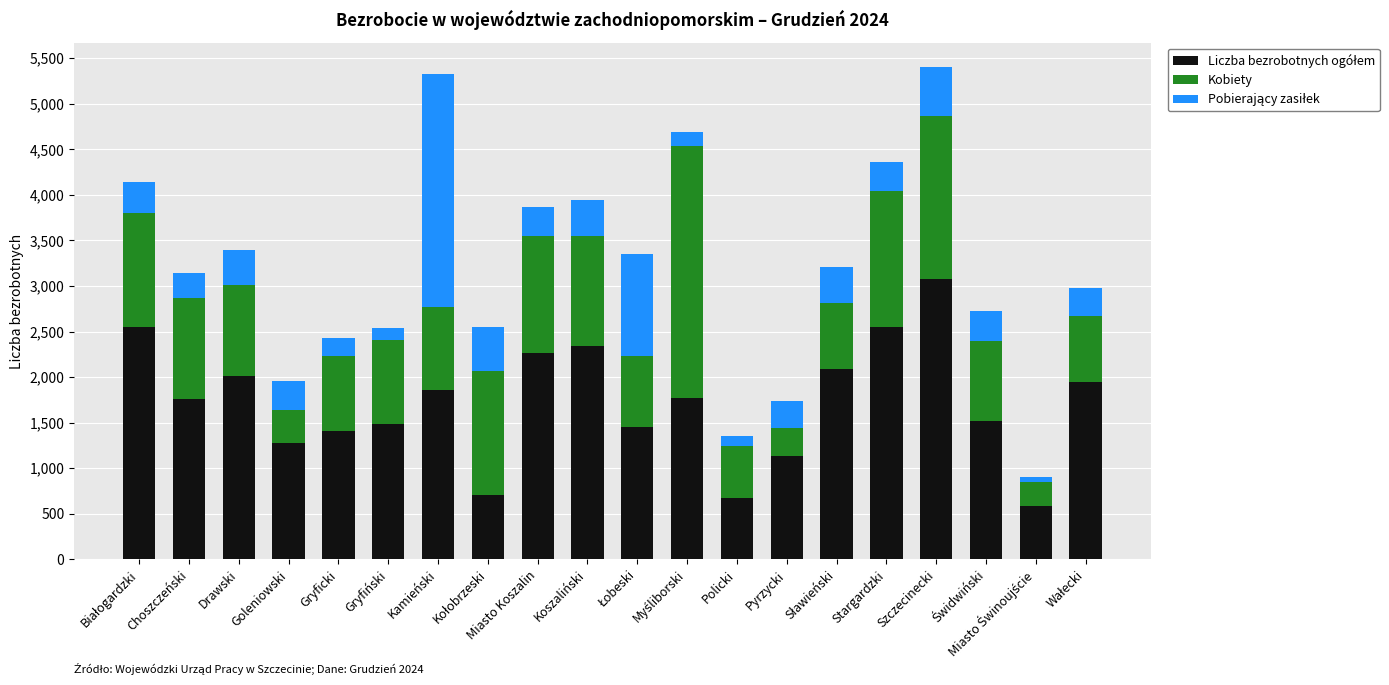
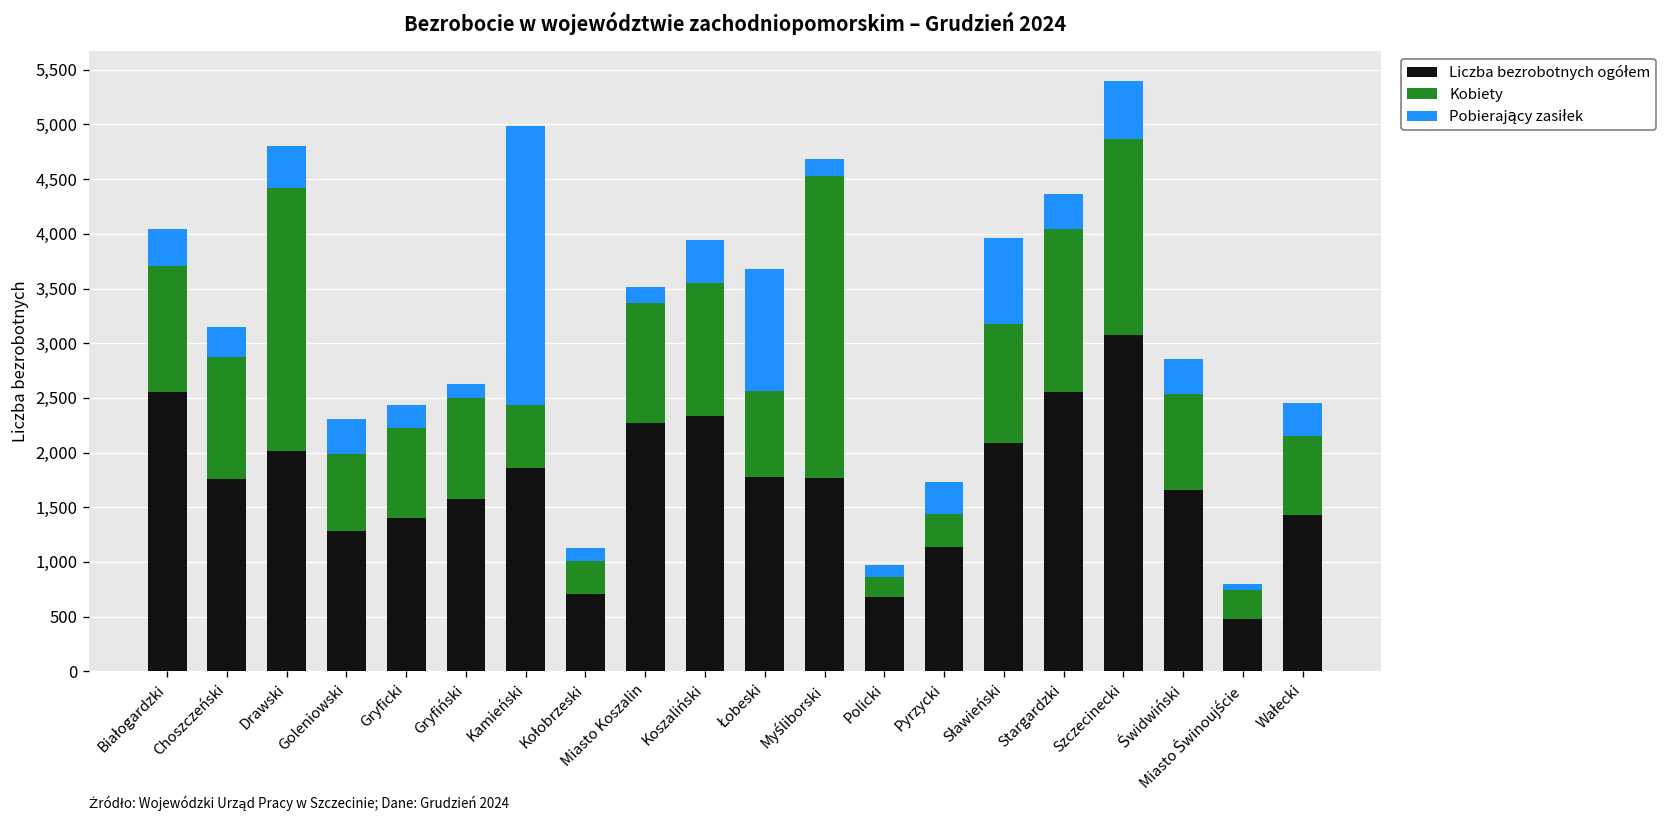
  {
    "Liczba bezrobotnych ogółem": {
      "Białogardzki": "2,600",
      "Choszczeński": "1,800",
      "Drawski": "2,000",
      "Goleniowski": "1,300",
      "Gryficki": "1,400",
-     "Gryfiński": "1,500",
+     "Gryfiński": "1,600",
      "Kamieński": "1,900",
      "Kołobrzeski": "700",
      "Miasto Koszalin": "2,300",
      "Koszaliński": "2,300",
-     "Łobeski": "1,400",
+     "Łobeski": "1,800",
      "Myśliborski": "1,800",
      "Policki": "700",
      "Pyrzycki": "1,100",
      "Sławieński": "2,100",
      "Stargardzki": "2,600",
      "Szczecinecki": "3,100",
-     "Świdwiński": "1,500",
-     "Miasto Świnoujście": "600",
-     "Wałecki": "1,900"
+     "Świdwiński": "1,700",
+     "Miasto Świnoujście": "500",
+     "Wałecki": "1,400"
    },
    "Kobiety": {
-     "Białogardzki": "1,240",
+     "Białogardzki": "1,150",
      "Choszczeński": "1,100",
-     "Drawski": "1,000",
-     "Goleniowski": "400",
+     "Drawski": "2,400",
+     "Goleniowski": "700",
      "Gryficki": "800",
      "Gryfiński": "900",
-     "Kamieński": "900",
-     "Kołobrzeski": "1,400",
-     "Miasto Koszalin": "1,300",
+     "Kamieński": "600",
+     "Kołobrzeski": "300",
+     "Miasto Koszalin": "1,100",
      "Koszaliński": "1,200",
      "Łobeski": "800",
      "Myśliborski": "2,800",
-     "Policki": "600",
+     "Policki": "200",
      "Pyrzycki": "300",
-     "Sławieński": "700",
+     "Sławieński": "1,100",
      "Stargardzki": "1,500",
      "Szczecinecki": "1,800",
      "Świdwiński": "900",
      "Miasto Świnoujście": "300",
      "Wałecki": "700"
    },
    "Pobierający zasiłek": {
      "Białogardzki": "300",
      "Choszczeński": "300",
      "Drawski": "400",
      "Goleniowski": "300",
      "Gryficki": "200",
      "Gryfiński": "100",
      "Kamieński": "2,600",
-     "Kołobrzeski": "500",
-     "Miasto Koszalin": "300",
+     "Kołobrzeski": "100",
+     "Miasto Koszalin": "100",
      "Koszaliński": "400",
      "Łobeski": "1,100",
      "Myśliborski": "200",
      "Policki": "100",
      "Pyrzycki": "300",
-     "Sławieński": "400",
+     "Sławieński": "800",
      "Stargardzki": "300",
      "Szczecinecki": "500",
      "Świdwiński": "300",
      "Miasto Świnoujście": "100",
      "Wałecki": "300"
    }
  }
